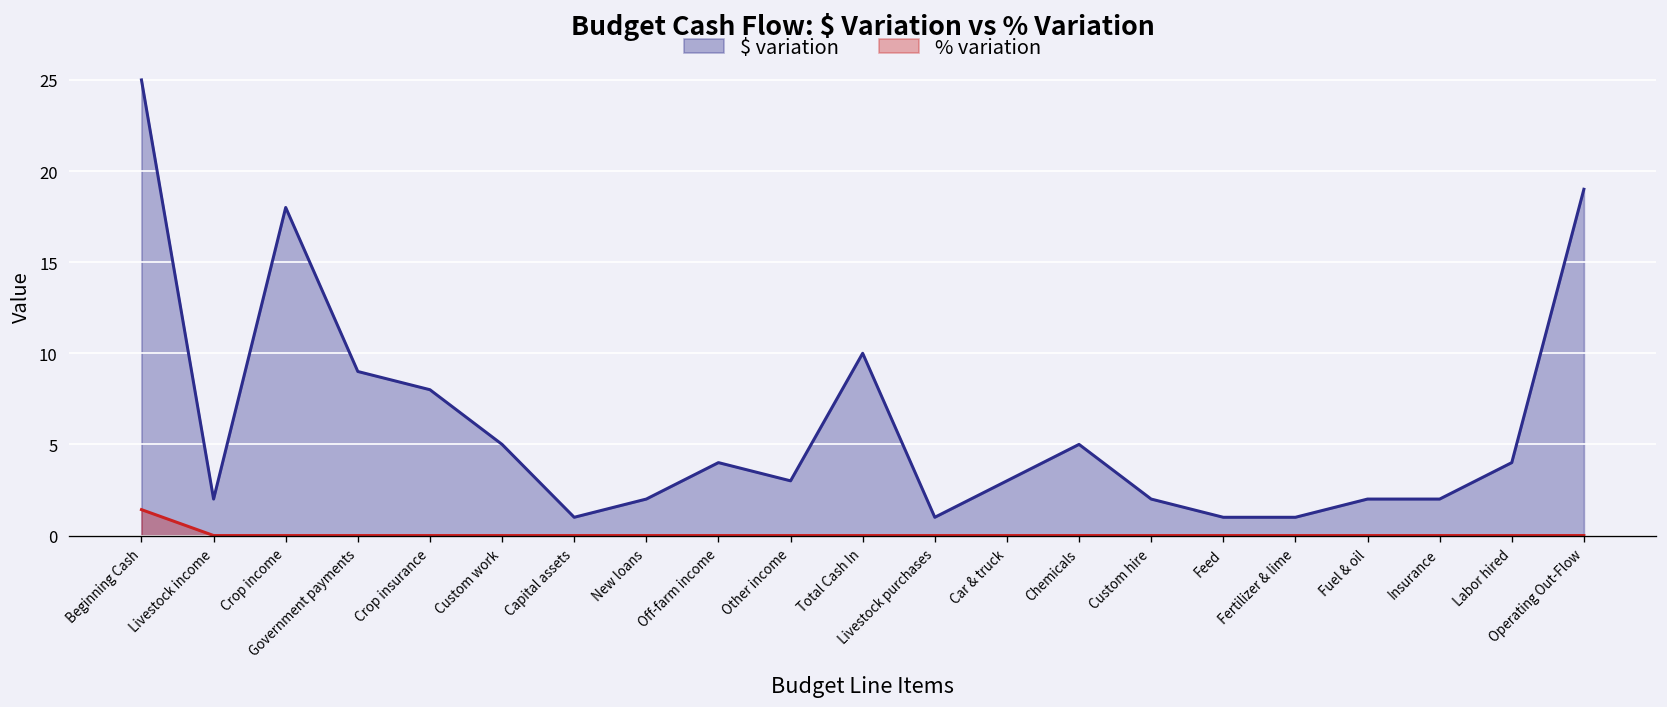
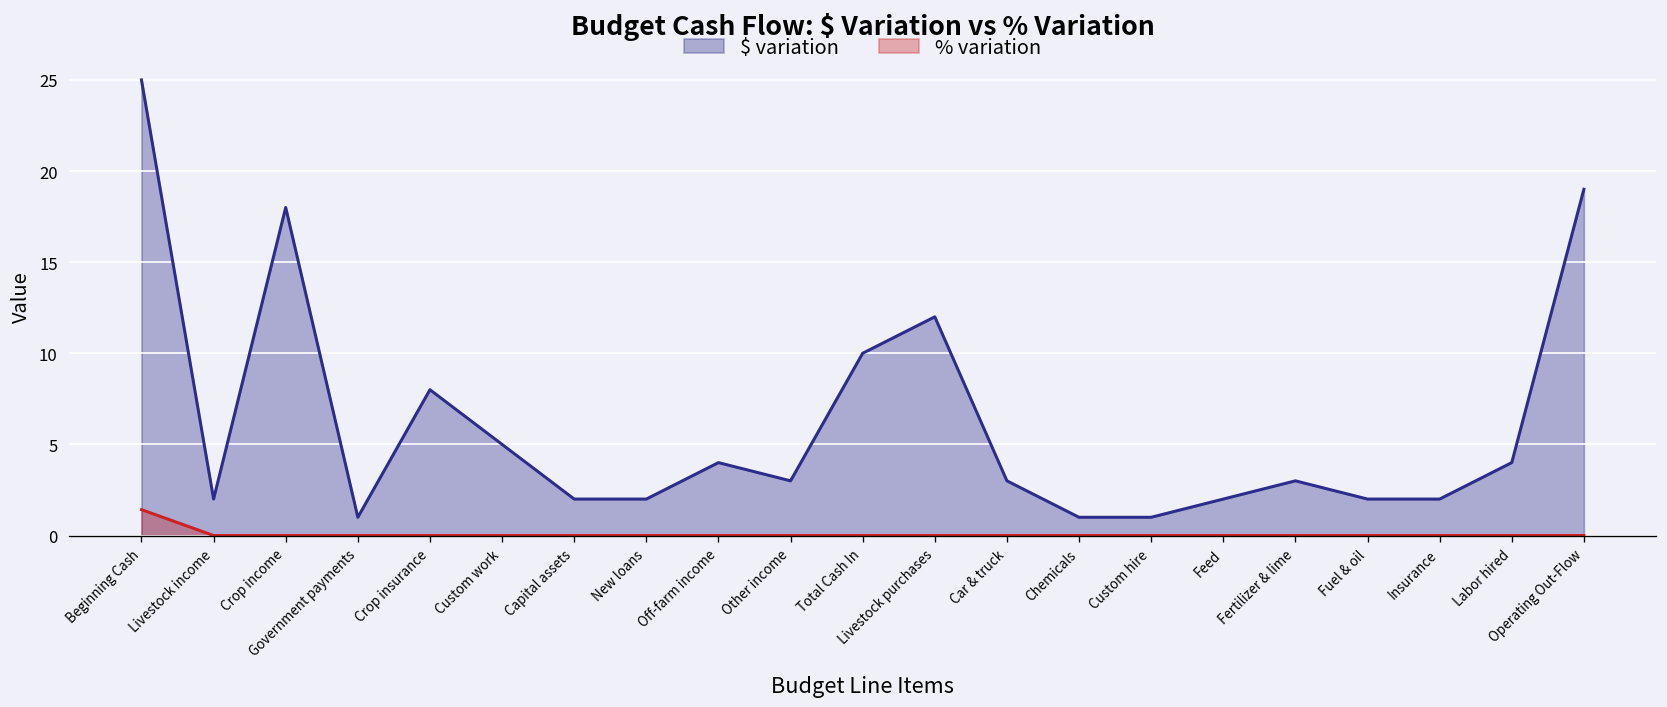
  {
    "$ variation": {
      "Beginning Cash": 25,
      "Livestock income": 2,
      "Crop income": 18,
-     "Government payments": 9,
+     "Government payments": 1,
      "Crop insurance": 8,
      "Custom work": 5,
-     "Capital assets": 1,
+     "Capital assets": 2,
      "New loans": 2,
      "Off-farm income": 4,
      "Other income": 3,
      "Total Cash In": 10,
-     "Livestock purchases": 1,
+     "Livestock purchases": 12,
      "Car & truck": 3,
-     "Chemicals": 5,
-     "Custom hire": 2,
-     "Feed": 1,
-     "Fertilizer & lime": 1,
+     "Chemicals": 1,
+     "Custom hire": 1,
+     "Feed": 2,
+     "Fertilizer & lime": 3,
      "Fuel & oil": 2,
      "Insurance": 2,
      "Labor hired": 4,
      "Operating Out-Flow": 19
    },
    "% variation": {
      "Beginning Cash": 1.4,
      "Livestock income": 0,
      "Crop income": 0,
      "Government payments": 0,
      "Crop insurance": 0,
      "Custom work": 0,
      "Capital assets": 0,
      "New loans": 0,
      "Off-farm income": 0,
      "Other income": 0,
      "Total Cash In": 0,
      "Livestock purchases": 0,
      "Car & truck": 0,
      "Chemicals": 0,
      "Custom hire": 0,
      "Feed": 0,
      "Fertilizer & lime": 0,
      "Fuel & oil": 0,
      "Insurance": 0,
      "Labor hired": 0,
      "Operating Out-Flow": 0
    }
  }
